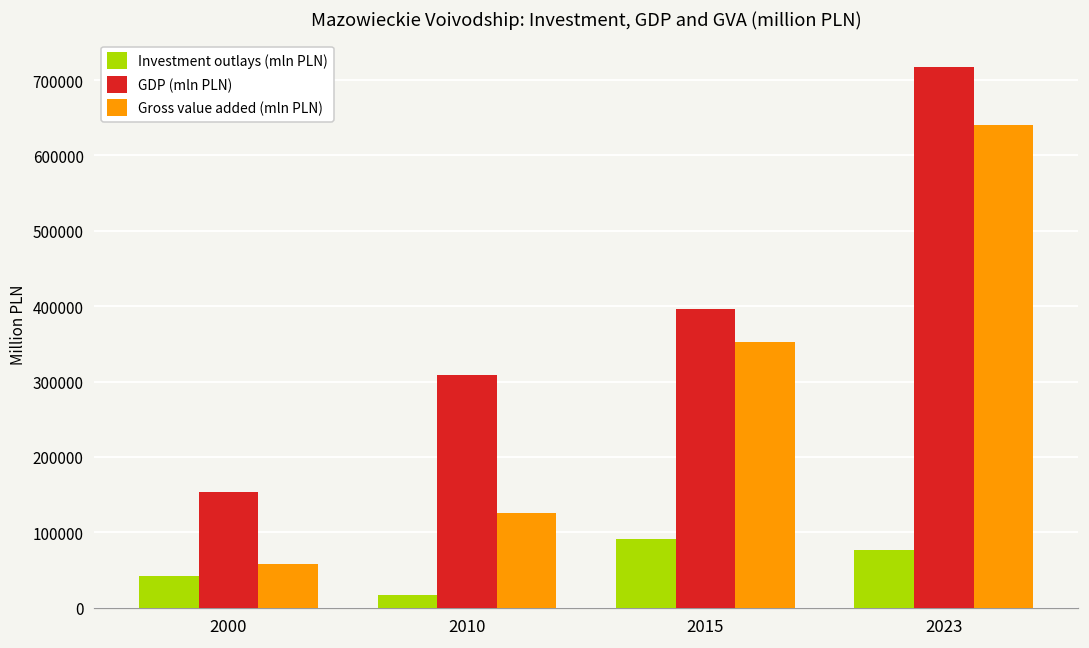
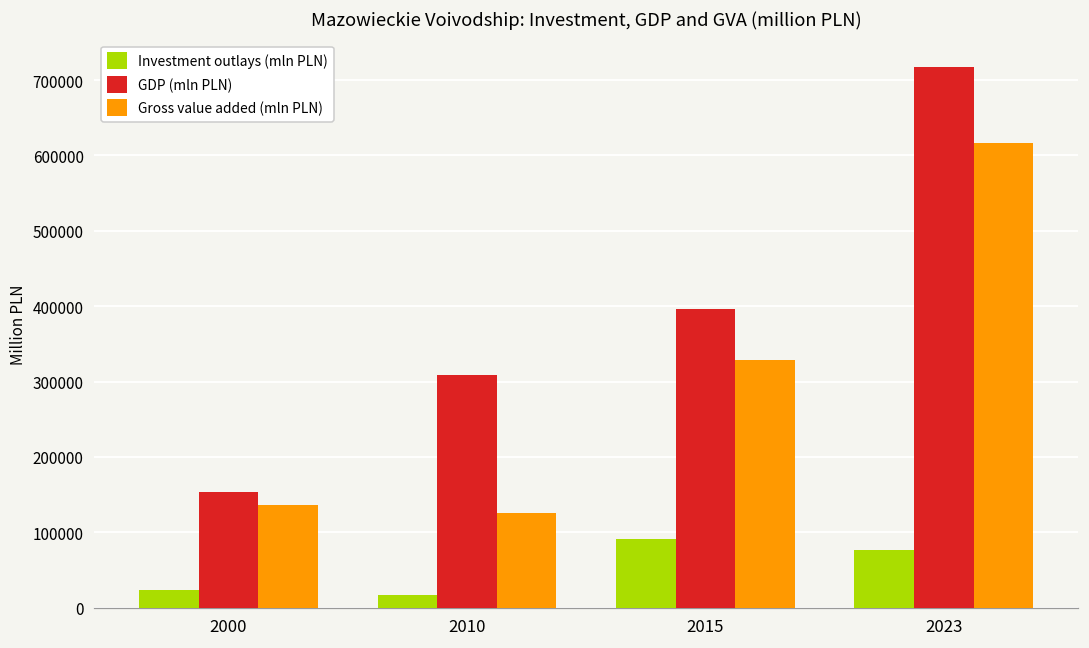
  {
    "Investment outlays (mln PLN)": {
-     "2000": 40000,
+     "2000": 20000,
      "2010": 20000,
      "2015": 90000,
      "2023": 80000
    },
    "GDP (mln PLN)": {
      "2000": 150000,
      "2010": 310000,
      "2015": 400000,
      "2023": 720000
    },
    "Gross value added (mln PLN)": {
-     "2000": 60000,
+     "2000": 140000,
      "2010": 130000,
-     "2015": 350000,
-     "2023": 640000
+     "2015": 330000,
+     "2023": 620000
    }
  }
